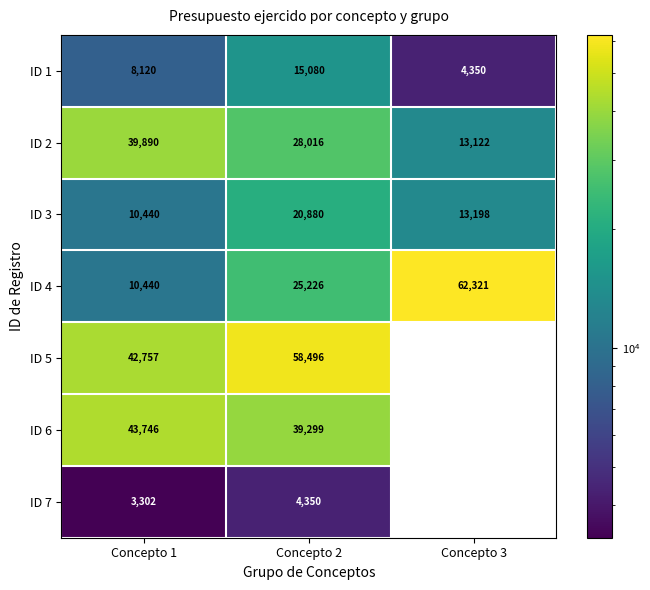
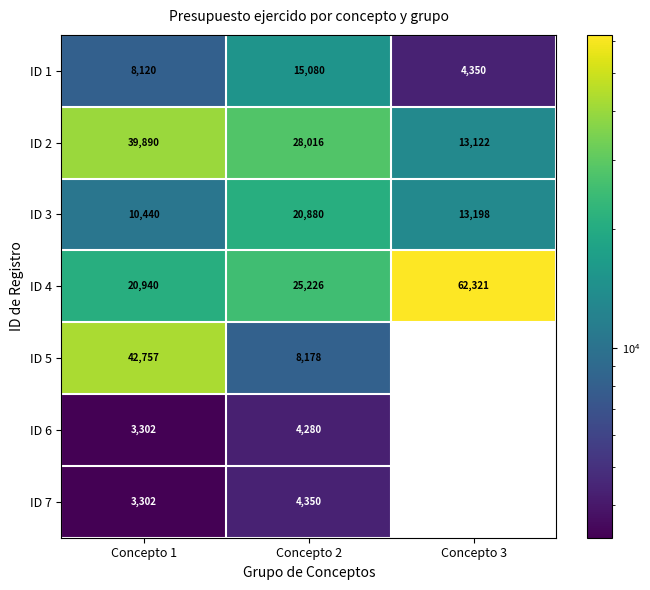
  {
    "ID 1": {
      "Concepto 1": "8,120",
      "Concepto 2": "15,080",
      "Concepto 3": "4,350"
    },
    "ID 2": {
      "Concepto 1": "39,890",
      "Concepto 2": "28,016",
      "Concepto 3": "13,122"
    },
    "ID 3": {
      "Concepto 1": "10,440",
      "Concepto 2": "20,880",
      "Concepto 3": "13,198"
    },
    "ID 4": {
-     "Concepto 1": "10,440",
+     "Concepto 1": "20,940",
      "Concepto 2": "25,226",
      "Concepto 3": "62,321"
    },
    "ID 5": {
      "Concepto 1": "42,757",
-     "Concepto 2": "58,496"
+     "Concepto 2": "8,178"
    },
    "ID 6": {
-     "Concepto 1": "43,746",
-     "Concepto 2": "39,299"
+     "Concepto 1": "3,302",
+     "Concepto 2": "4,280"
    },
    "ID 7": {
      "Concepto 1": "3,302",
      "Concepto 2": "4,350"
    }
  }
